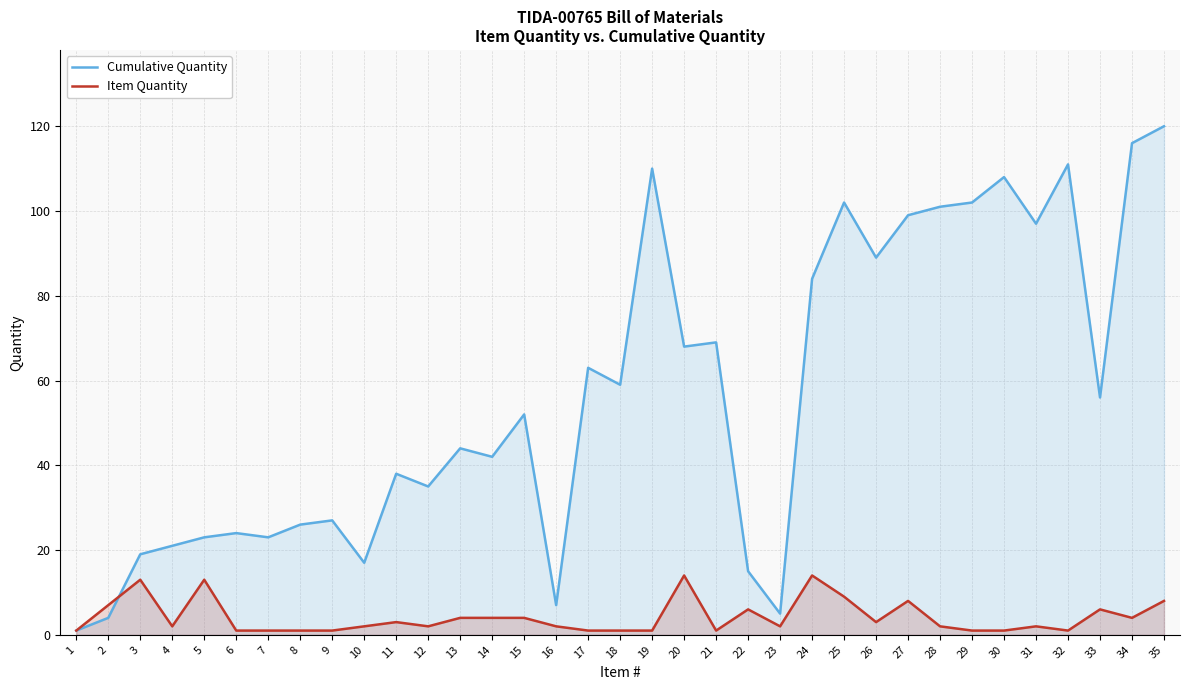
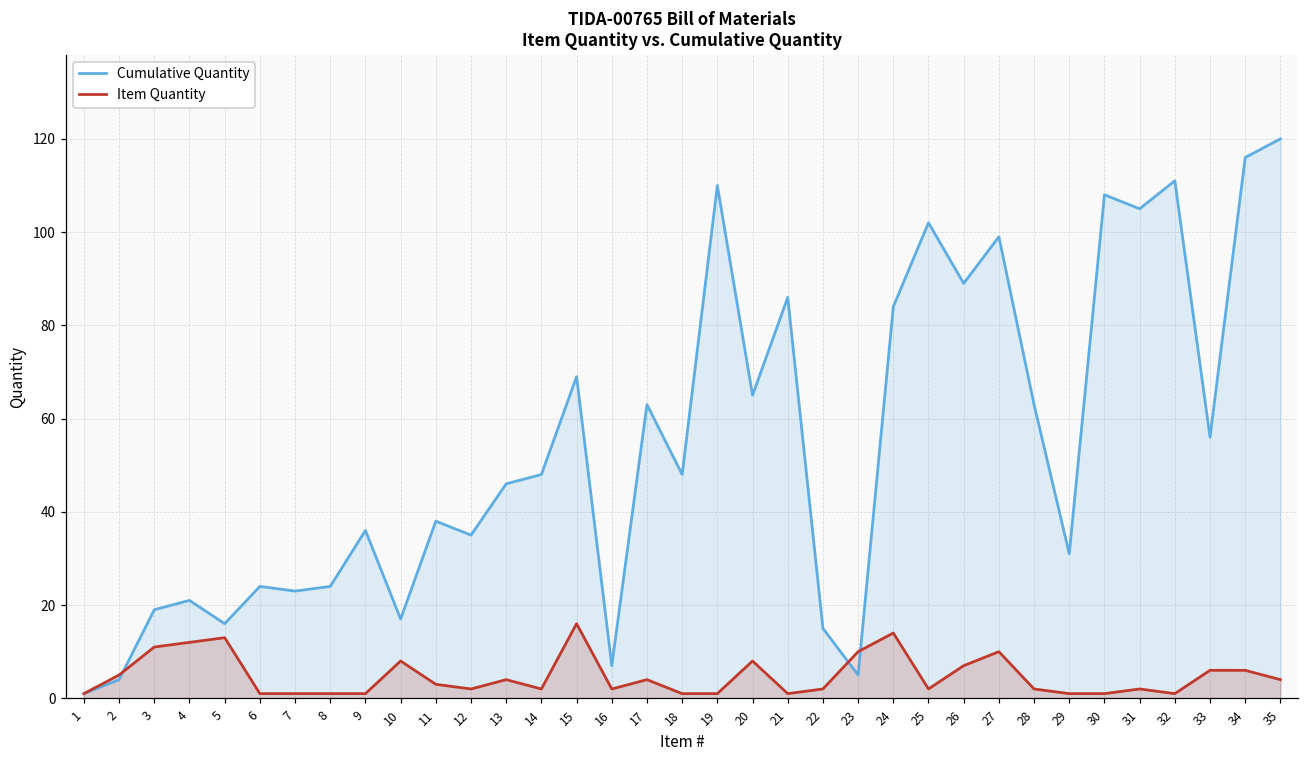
  {
    "Cumulative Quantity": {
      "2": 4,
      "3": 19,
      "4": 21,
-     "5": 23,
+     "5": 16,
      "6": 24,
      "7": 23,
-     "8": 26,
-     "9": 27,
+     "8": 24,
+     "9": 36,
      "10": 17,
      "11": 38,
      "12": 35,
-     "13": 44,
-     "14": 42,
-     "15": 52,
+     "13": 46,
+     "14": 48,
+     "15": 69,
      "16": 7,
      "17": 63,
-     "18": 59,
+     "18": 48,
      "19": 110,
-     "20": 68,
-     "21": 69,
+     "20": 65,
+     "21": 86,
      "22": 15,
      "23": 5,
      "24": 84,
      "25": 102,
      "26": 89,
      "27": 99,
-     "28": 101,
-     "29": 102,
+     "28": 63,
+     "29": 31,
      "30": 108,
-     "31": 97,
+     "31": 105,
      "32": 111,
      "33": 56,
      "34": 116,
      "35": 120
    },
    "Item Quantity": {
-     "2": 7,
-     "3": 13,
-     "4": 2,
+     "2": 5,
+     "3": 11,
+     "4": 12,
      "5": 13,
      "6": 1,
      "7": 1,
      "8": 1,
      "9": 1,
-     "10": 2,
+     "10": 8,
      "11": 3,
      "12": 2,
      "13": 4,
-     "14": 4,
-     "15": 4,
+     "14": 2,
+     "15": 16,
      "16": 2,
-     "17": 1,
+     "17": 4,
      "18": 1,
      "19": 1,
-     "20": 14,
+     "20": 8,
      "21": 1,
-     "22": 6,
-     "23": 2,
+     "22": 2,
+     "23": 10,
      "24": 14,
-     "25": 9,
-     "26": 3,
-     "27": 8,
+     "25": 2,
+     "26": 7,
+     "27": 10,
      "28": 2,
      "29": 1,
      "30": 1,
      "31": 2,
      "32": 1,
      "33": 6,
-     "34": 4,
-     "35": 8
+     "34": 6,
+     "35": 4
    }
  }
